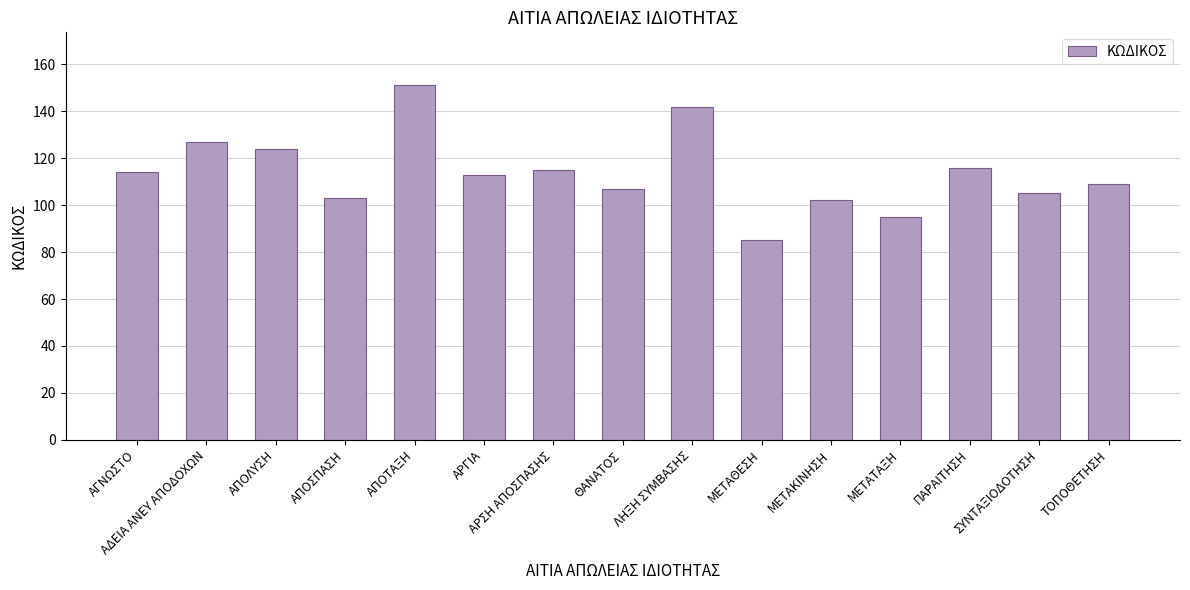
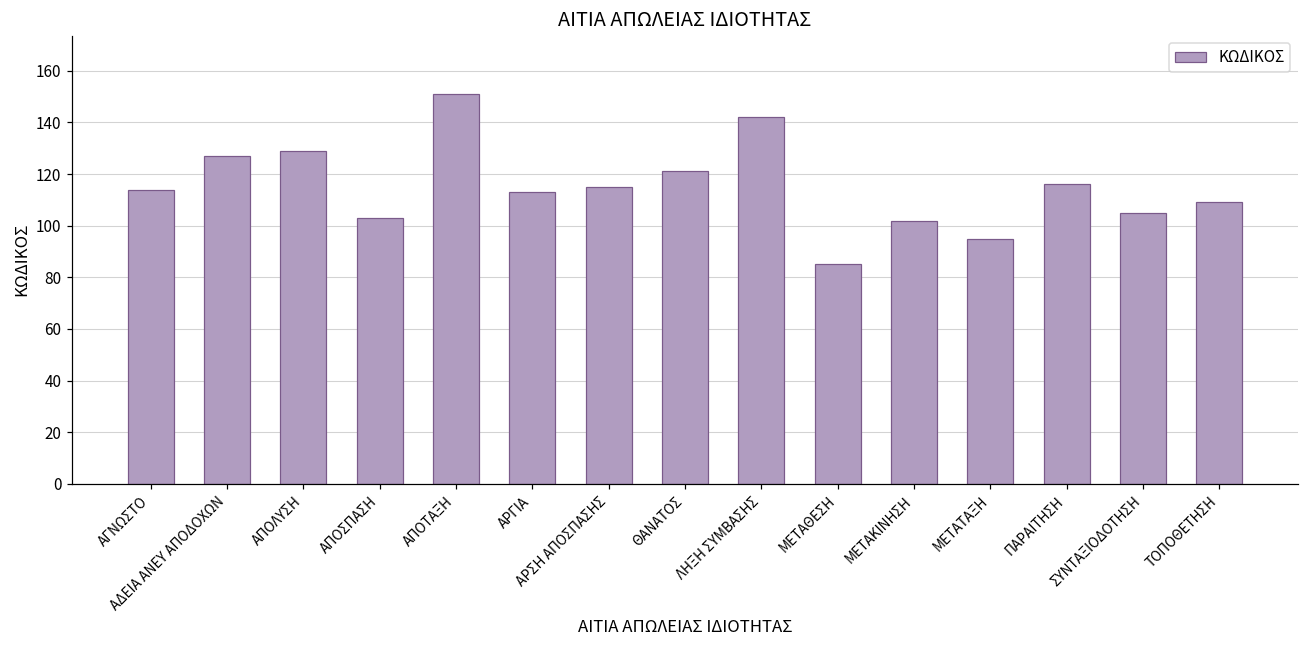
  {
    "ΑΓΝΩΣΤΟ": 114,
    "ΑΔΕΙΑ ΑΝΕΥ ΑΠΟΔΟΧΩΝ": 127,
-   "ΑΠΟΛΥΣΗ": 124,
+   "ΑΠΟΛΥΣΗ": 129,
    "ΑΠΟΣΠΑΣΗ": 103,
    "ΑΠΟΤΑΞΗ": 151,
    "ΑΡΓΙΑ": 113,
    "ΑΡΣΗ ΑΠΟΣΠΑΣΗΣ": 115,
-   "ΘΑΝΑΤΟΣ": 107,
+   "ΘΑΝΑΤΟΣ": 121,
    "ΛΗΞΗ ΣΥΜΒΑΣΗΣ": 142,
    "ΜΕΤΑΘΕΣΗ": 85,
    "ΜΕΤΑΚΙΝΗΣΗ": 102,
    "ΜΕΤΑΤΑΞΗ": 95,
    "ΠΑΡΑΙΤΗΣΗ": 116,
    "ΣΥΝΤΑΞΙΟΔΟΤΗΣΗ": 105,
    "ΤΟΠΟΘΕΤΗΣΗ": 109
  }
